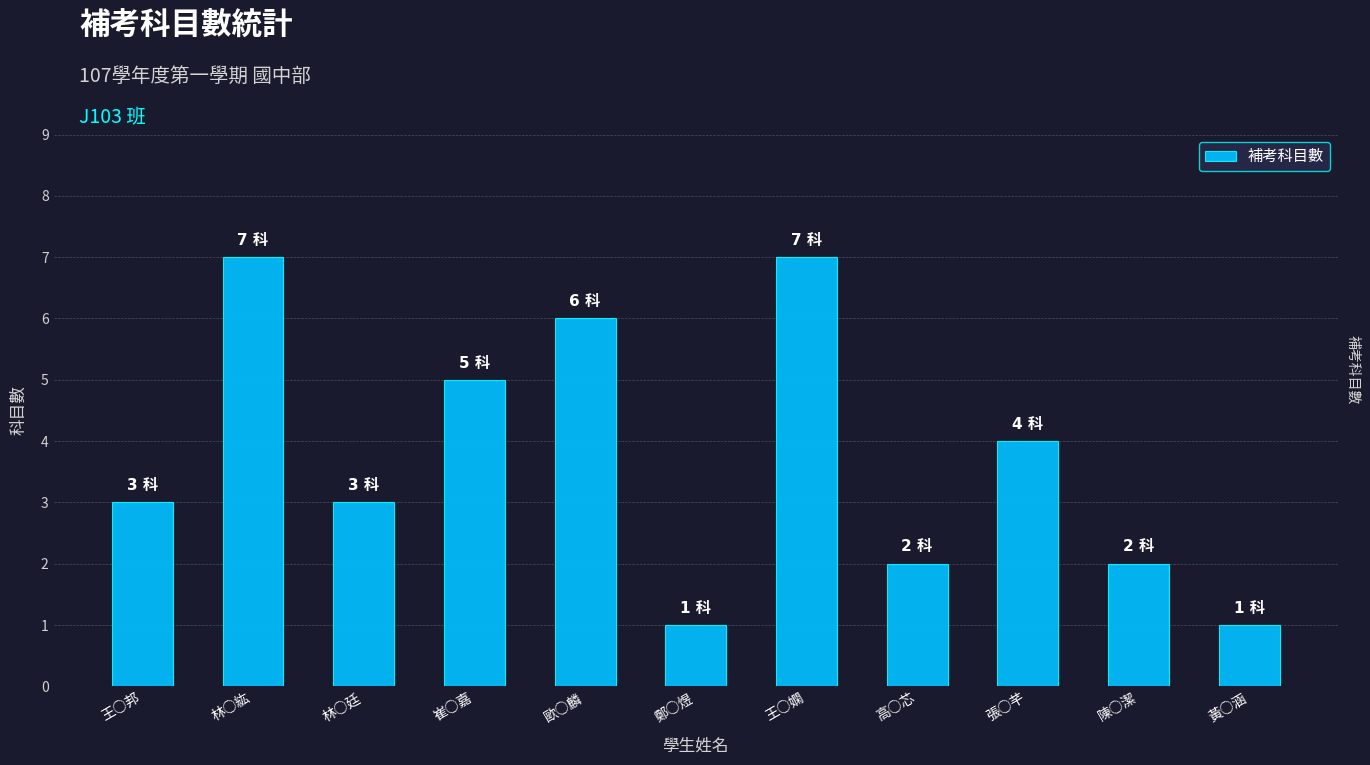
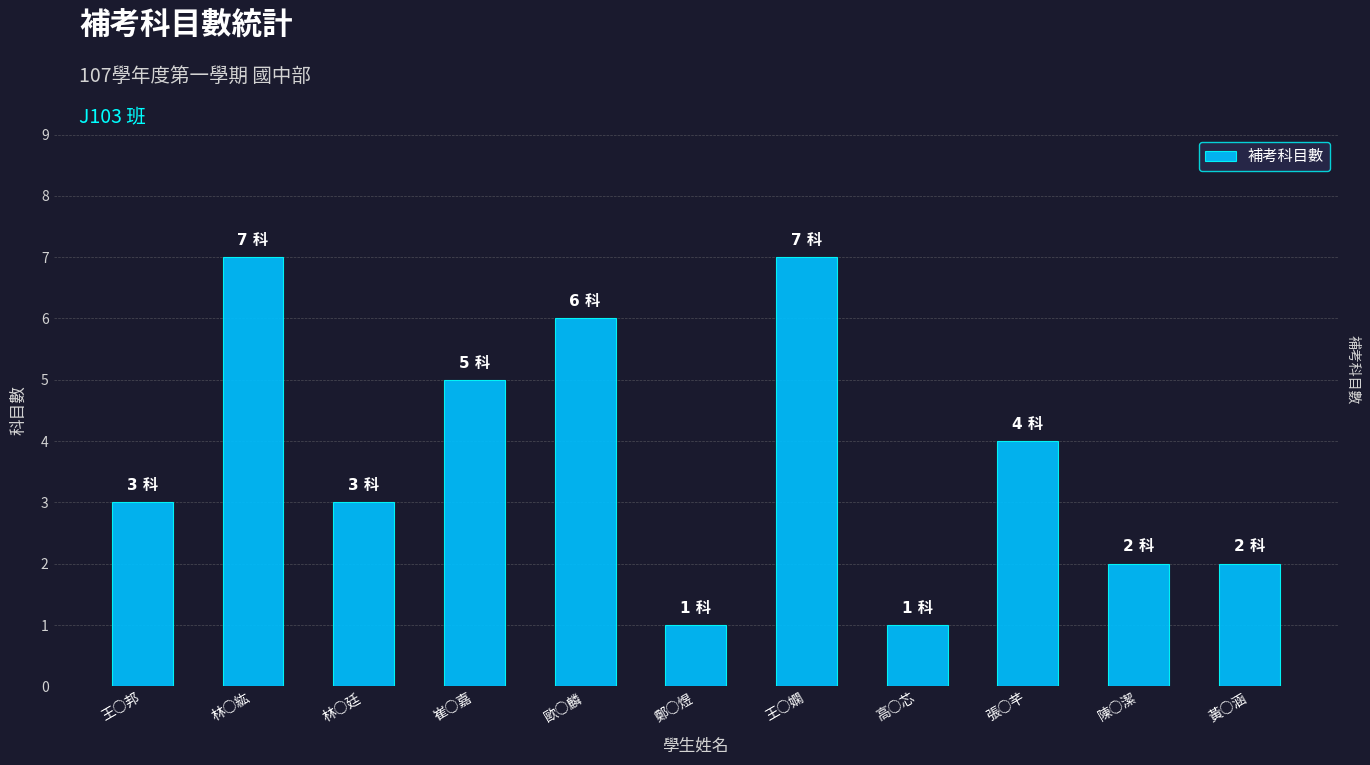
  {
    "王○邦": 3,
    "林○紘": 7,
    "林○廷": 3,
    "崔○嘉": 5,
    "歐○麟": 6,
    "鄭○煜": 1,
    "王○嫻": 7,
-   "高○芯": 2,
+   "高○芯": 1,
    "張○芊": 4,
    "陳○潔": 2,
-   "黃○涵": 1
+   "黃○涵": 2
  }
